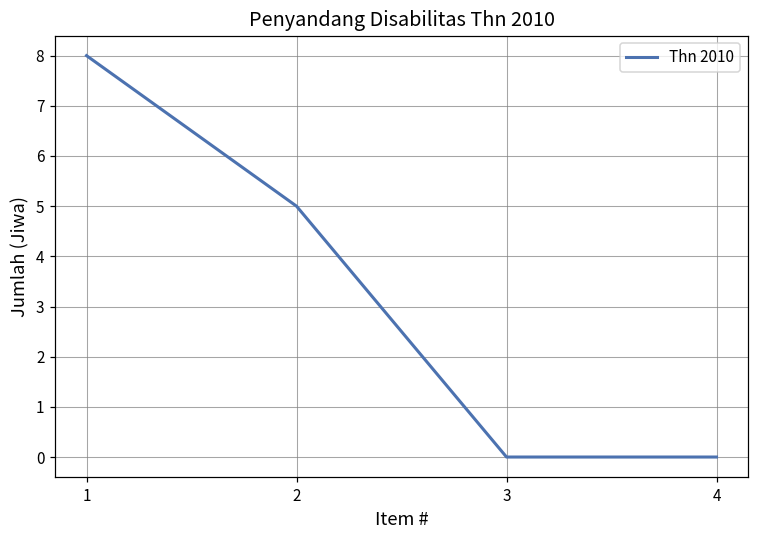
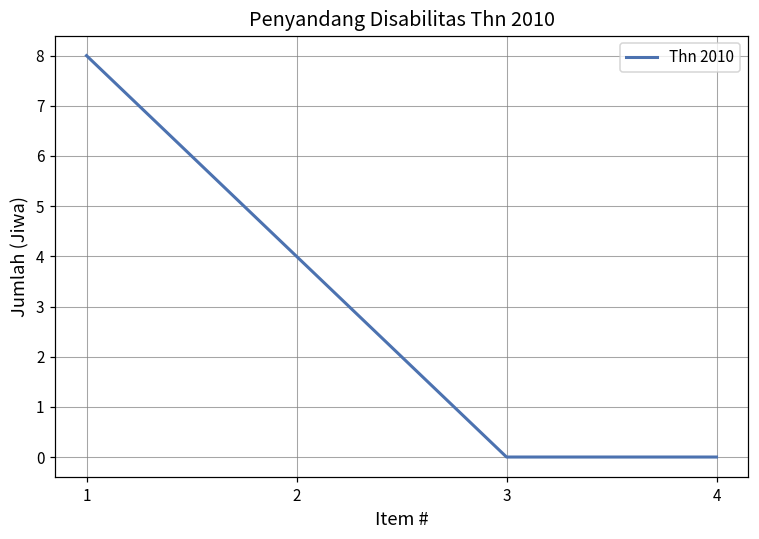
  {
    "1": 8,
-   "2": 5,
+   "2": 4,
    "3": 0,
    "4": 0
  }
